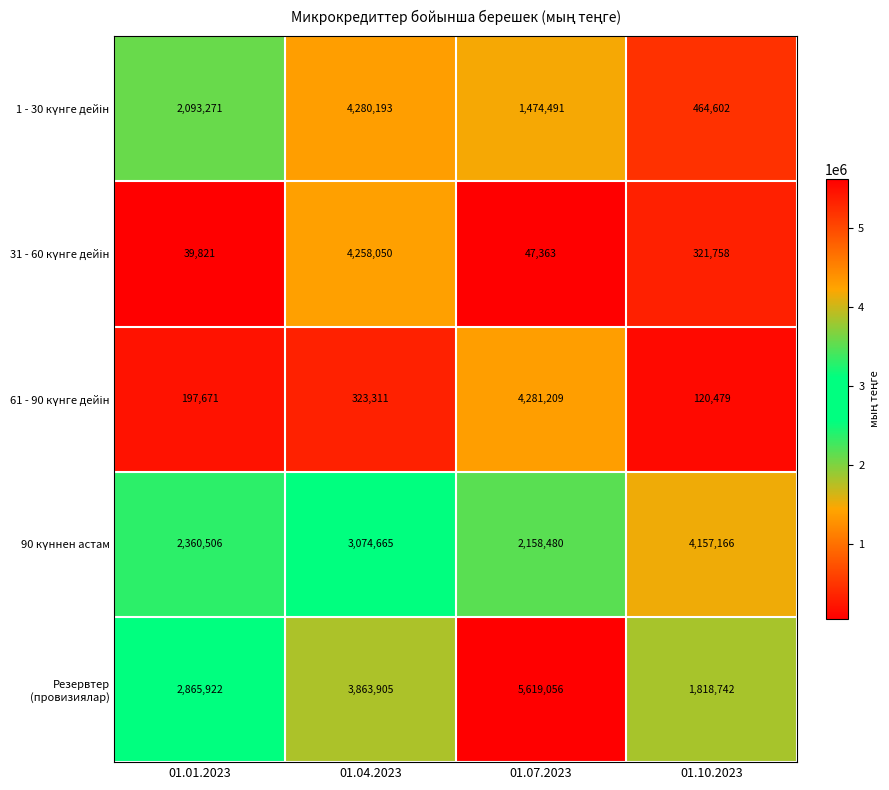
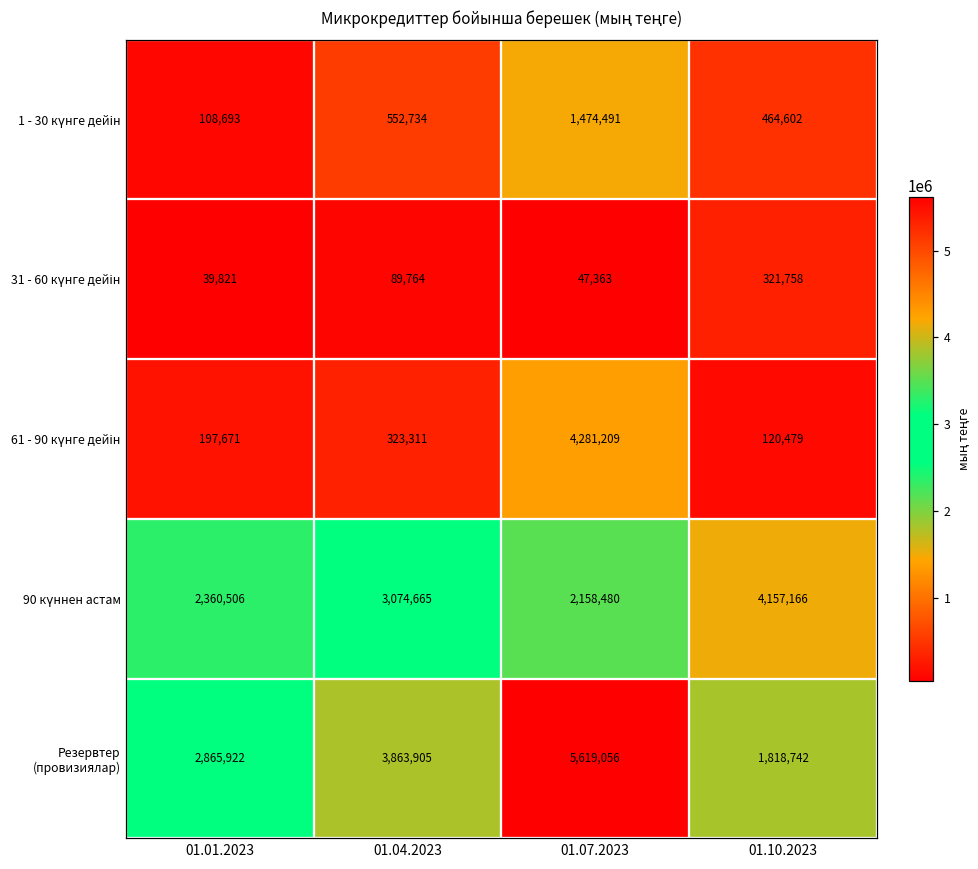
  {
    "1 - 30 күнге дейін": {
-     "01.01.2023": "2,093,271",
-     "01.04.2023": "4,280,193",
+     "01.01.2023": "108,693",
+     "01.04.2023": "552,734",
      "01.07.2023": "1,474,491",
      "01.10.2023": "464,602"
    },
    "31 - 60 күнге дейін": {
      "01.01.2023": "39,821",
-     "01.04.2023": "4,258,050",
+     "01.04.2023": "89,764",
      "01.07.2023": "47,363",
      "01.10.2023": "321,758"
    },
    "61 - 90 күнге дейін": {
      "01.01.2023": "197,671",
      "01.04.2023": "323,311",
      "01.07.2023": "4,281,209",
      "01.10.2023": "120,479"
    },
    "90 күннен астам": {
      "01.01.2023": "2,360,506",
      "01.04.2023": "3,074,665",
      "01.07.2023": "2,158,480",
      "01.10.2023": "4,157,166"
    },
    "Резервтер (провизиялар)": {
      "01.01.2023": "2,865,922",
      "01.04.2023": "3,863,905",
      "01.07.2023": "5,619,056",
      "01.10.2023": "1,818,742"
    }
  }
